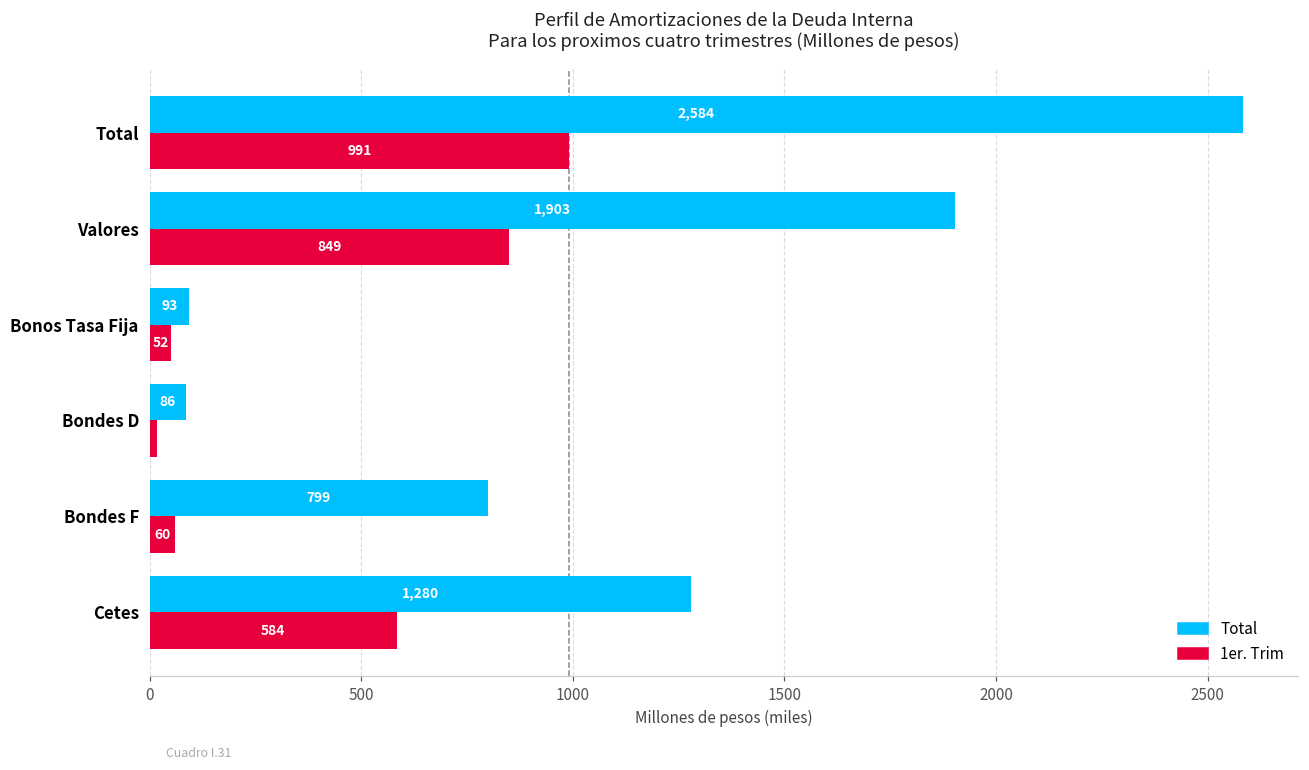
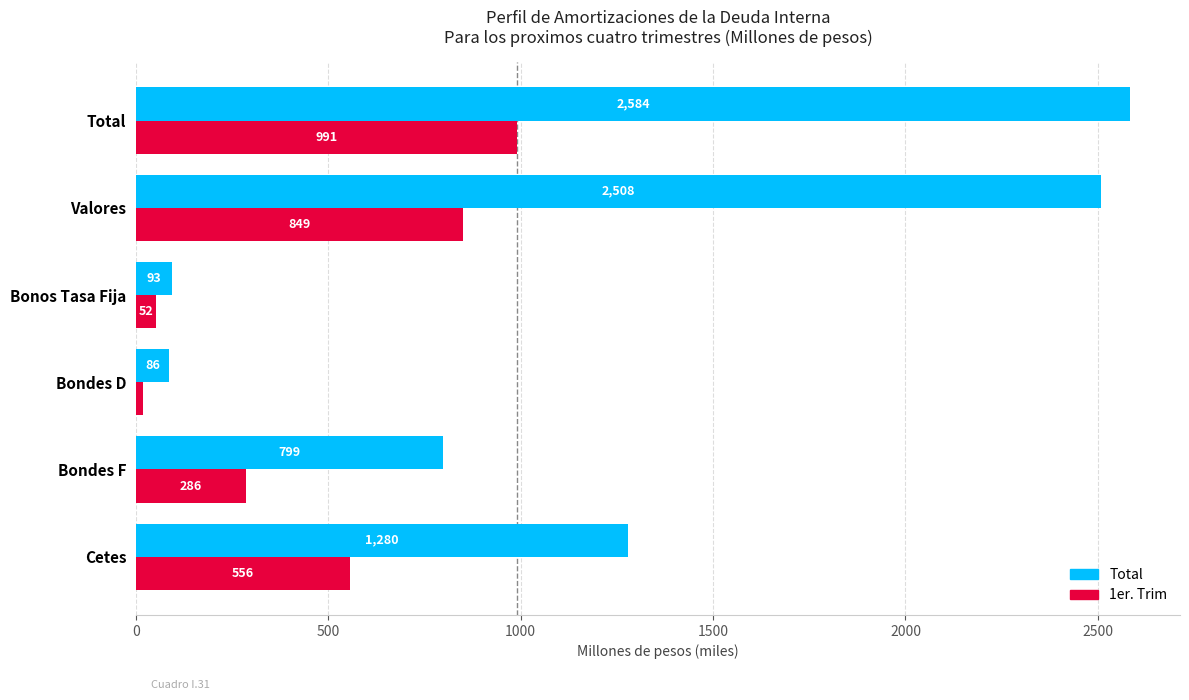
  {
    "Total": {
      "Total": "2,584",
-     "Valores": "1,903",
+     "Valores": "2,508",
      "Bonos Tasa Fija": "93",
      "Bondes D": "86",
      "Bondes F": "799",
      "Cetes": "1,280"
    },
    "1er. Trim": {
      "Total": "991",
      "Valores": "849",
      "Bonos Tasa Fija": "52",
-     "Bondes F": "60",
-     "Cetes": "584"
+     "Bondes F": "286",
+     "Cetes": "556"
    }
  }
